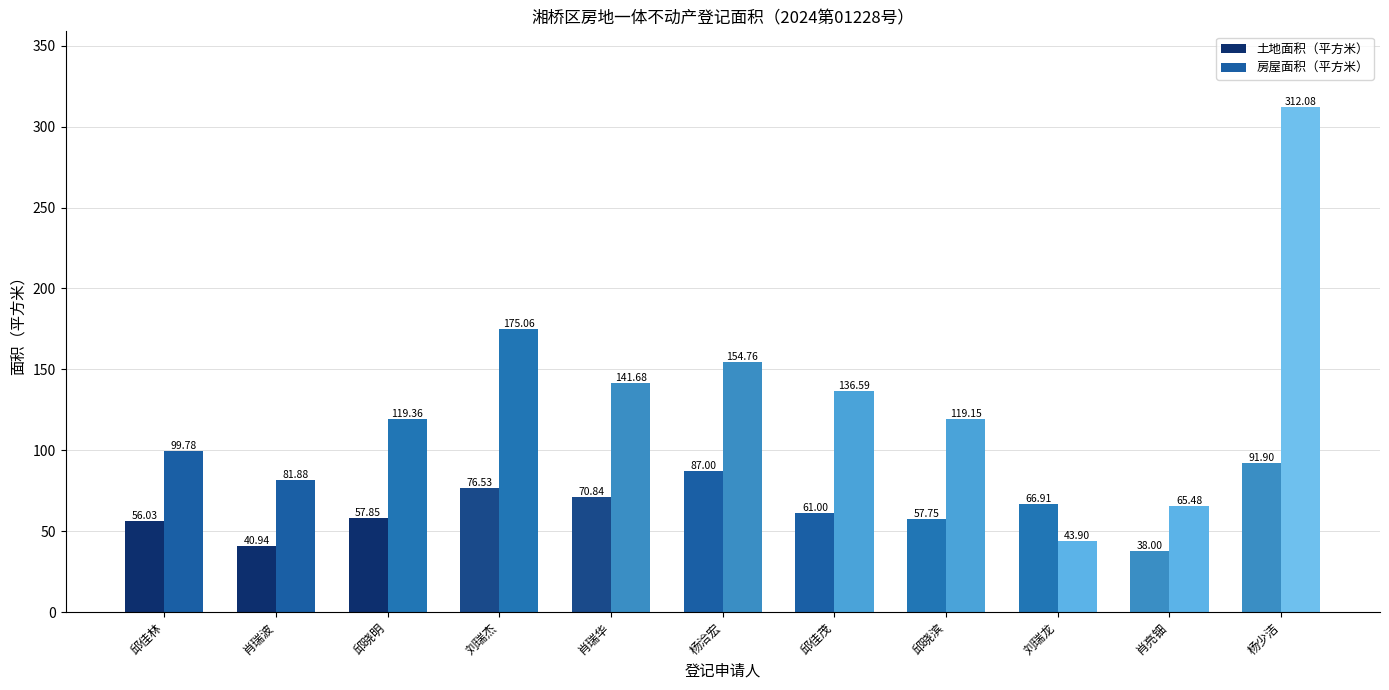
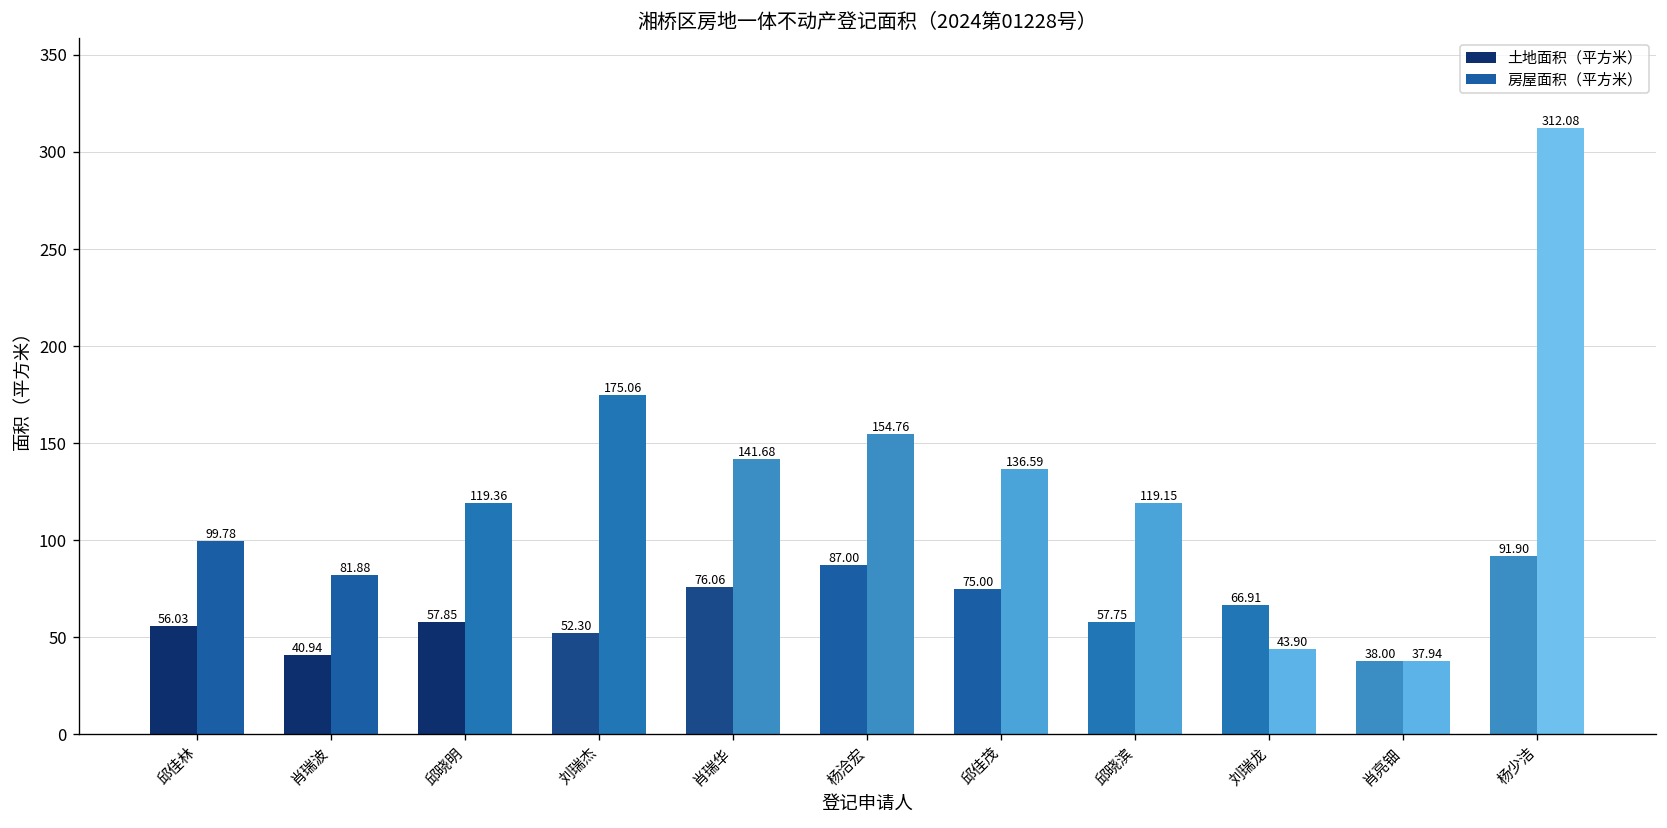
  {
    "土地面积（平方米）": {
      "邱佳林": 56.03,
      "肖瑞波": 40.94,
      "邱晓明": 57.85,
-     "刘瑞杰": 76.53,
-     "肖瑞华": 70.84,
+     "刘瑞杰": 52.30,
+     "肖瑞华": 76.06,
      "杨洽宏": 87.00,
-     "邱佳茂": 61.00,
+     "邱佳茂": 75.00,
      "邱晓滨": 57.75,
      "刘瑞龙": 66.91,
      "肖亮钿": 38.00,
      "杨少洁": 91.90
    },
    "房屋面积（平方米）": {
      "邱佳林": 99.78,
      "肖瑞波": 81.88,
      "邱晓明": 119.36,
      "刘瑞杰": 175.06,
      "肖瑞华": 141.68,
      "杨洽宏": 154.76,
      "邱佳茂": 136.59,
      "邱晓滨": 119.15,
      "刘瑞龙": 43.90,
-     "肖亮钿": 65.48,
+     "肖亮钿": 37.94,
      "杨少洁": 312.08
    }
  }
